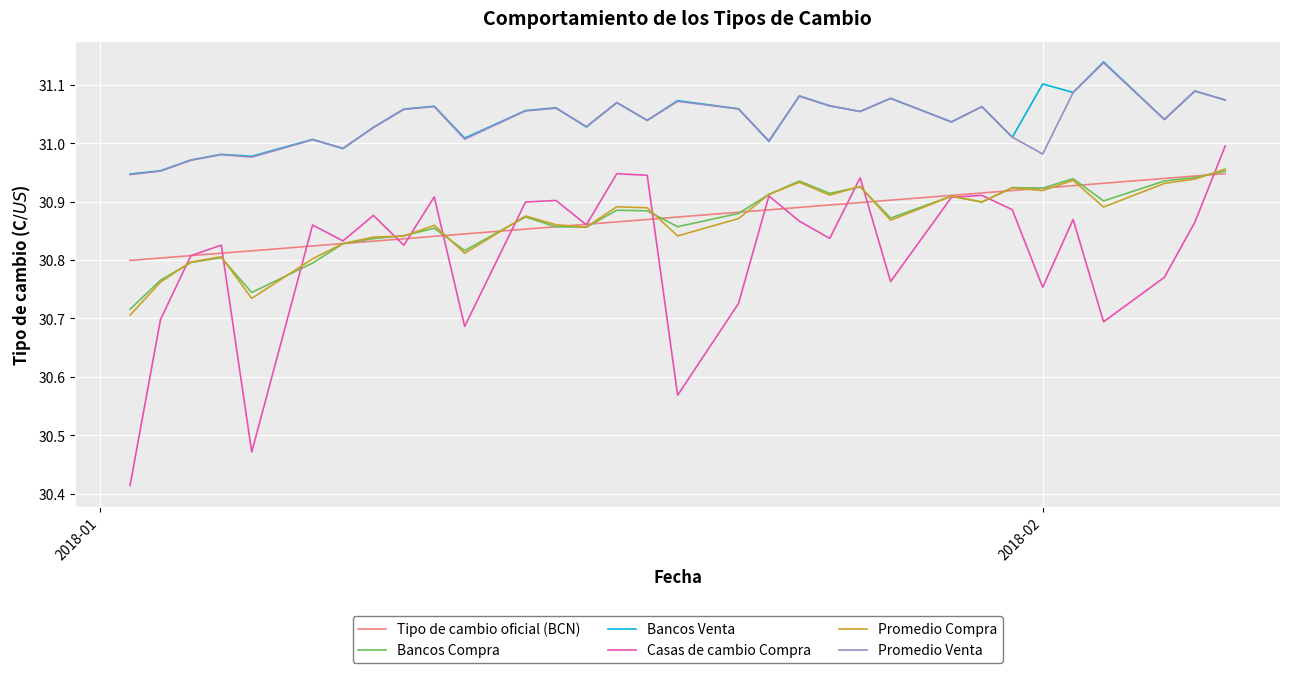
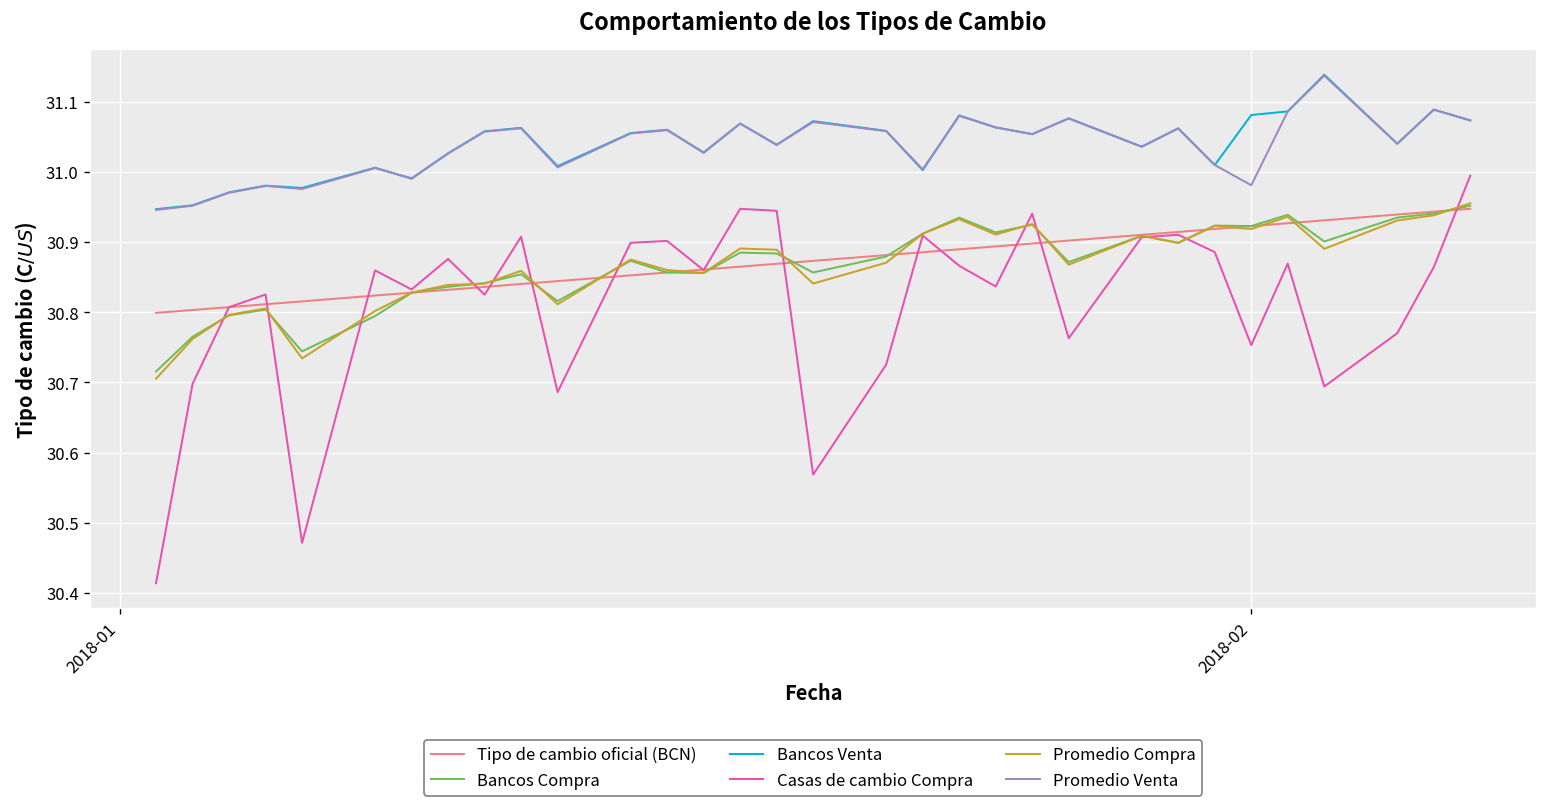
  {
    "Bancos Venta": {
-     "2018-02": 31.10
+     "2018-02": 31.08
    },
    "Casas de cambio Compra": {
      "2018-02": 30.75
    },
    "Promedio Venta": {
      "2018-02": 30.98
    }
  }
